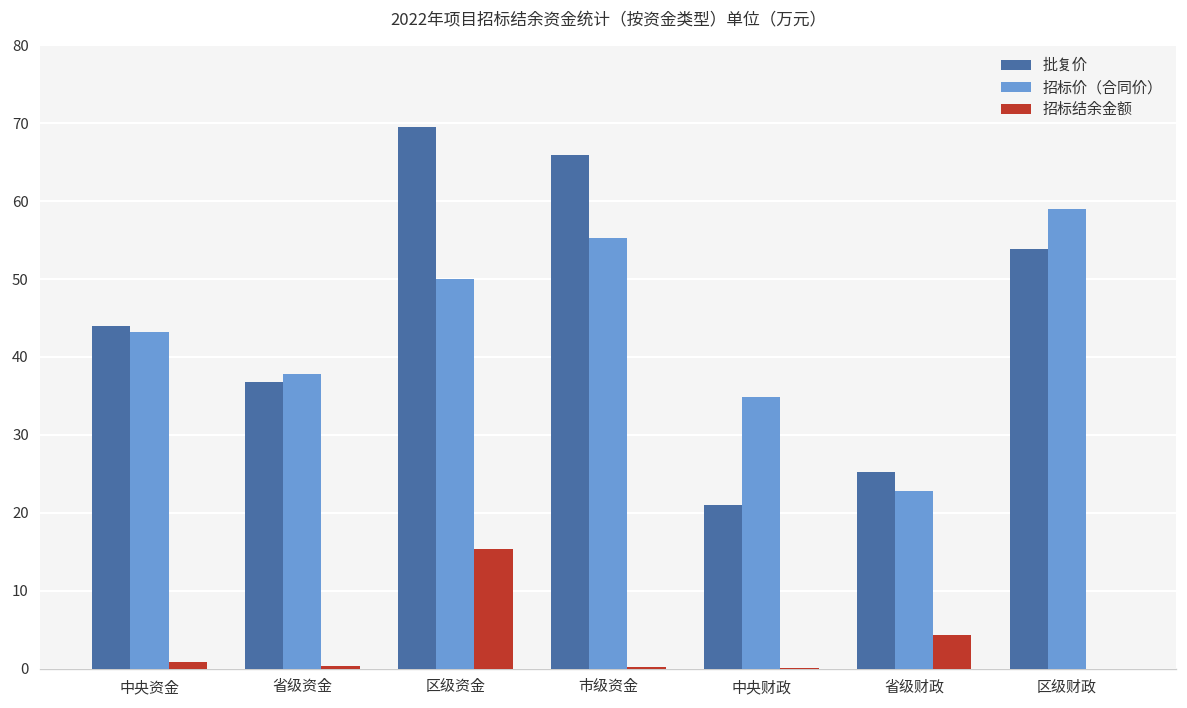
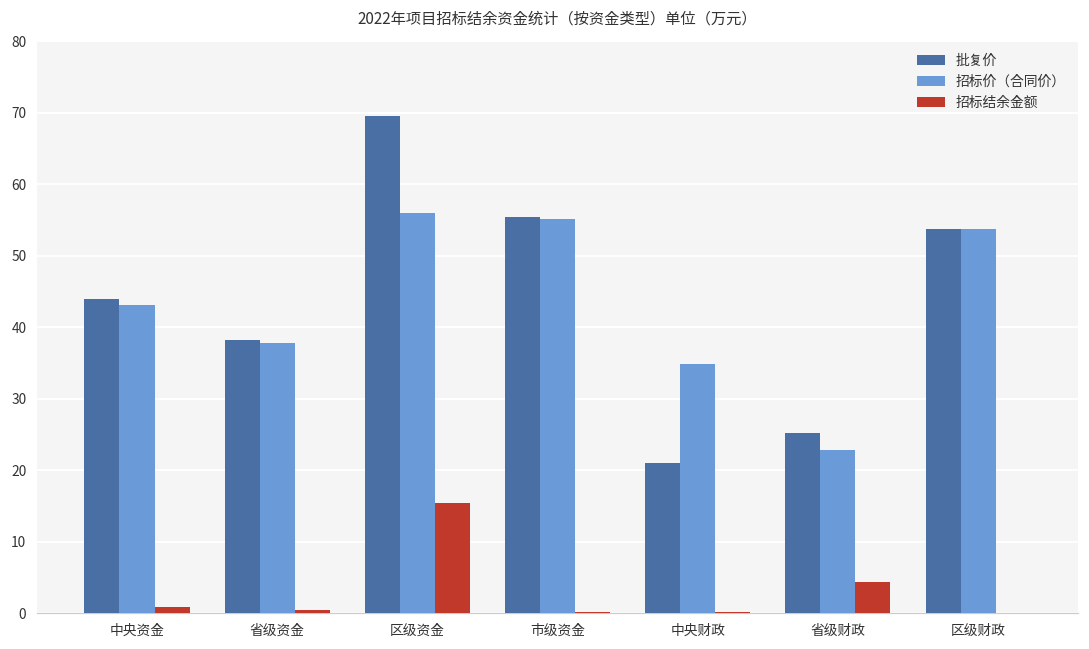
  {
    "批复价": {
      "中央资金": 44,
-     "省级资金": 37,
+     "省级资金": 38,
      "区级资金": 70,
-     "市级资金": 66,
+     "市级资金": 55,
      "中央财政": 21,
      "省级财政": 25,
      "区级财政": 54
    },
    "招标价（合同价）": {
      "中央资金": 43,
      "省级资金": 38,
-     "区级资金": 50,
+     "区级资金": 56,
      "市级资金": 55,
      "中央财政": 35,
      "省级财政": 23,
-     "区级财政": 59
+     "区级财政": 54
    },
    "招标结余金额": {
      "中央资金": 1,
      "区级资金": 15,
      "省级财政": 4,
      "区级财政": 0
    }
  }
